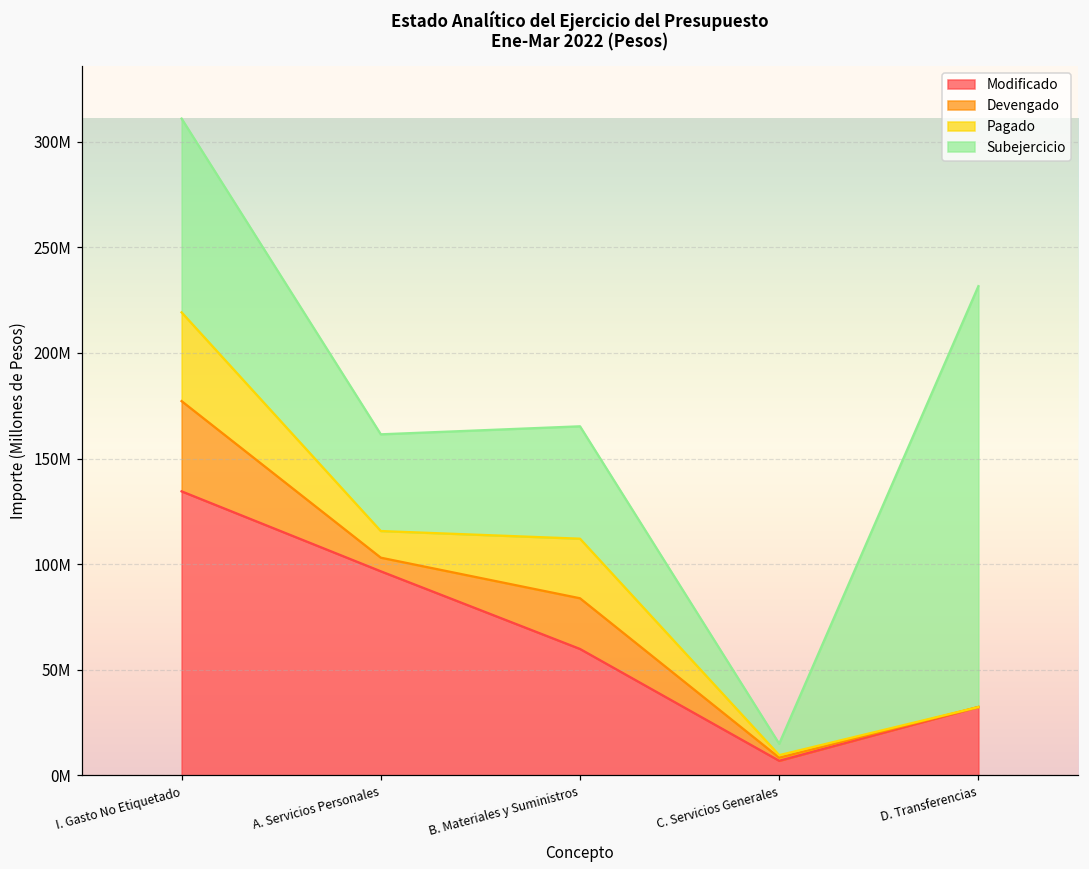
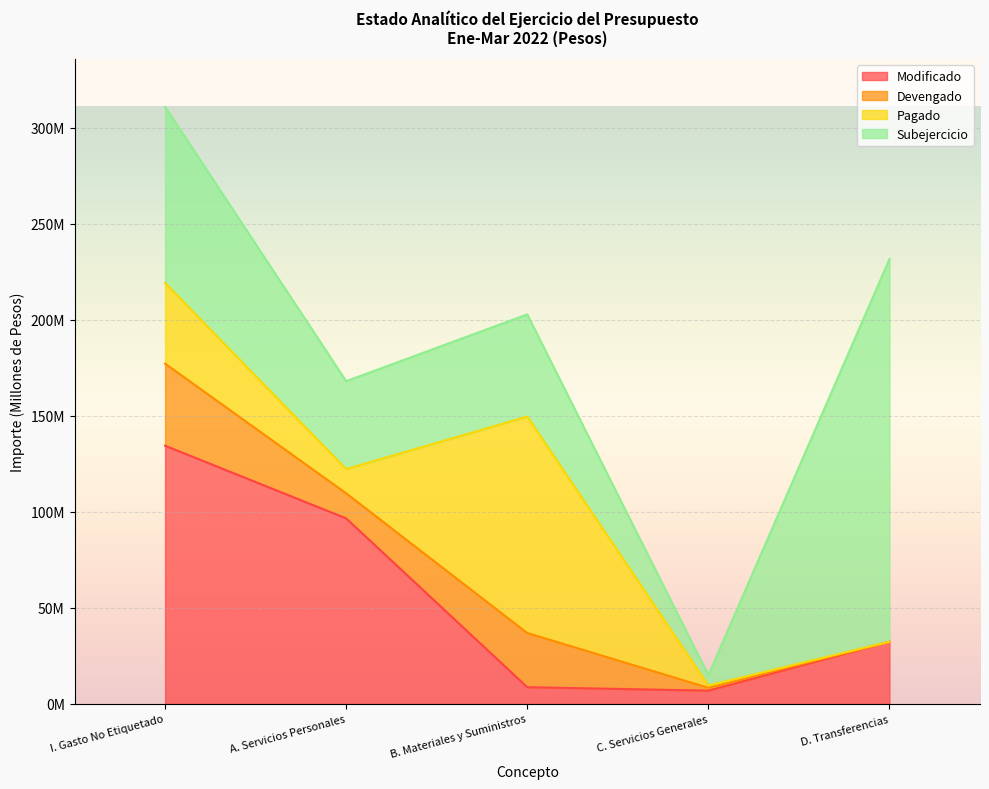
  {
    "Modificado": {
      "I. Gasto No Etiquetado": 134000000,
      "A. Servicios Personales": 97000000,
-     "B. Materiales y Suministros": 60000000,
+     "B. Materiales y Suministros": 9000000,
      "C. Servicios Generales": 7000000
    },
    "Devengado": {
      "I. Gasto No Etiquetado": 43000000,
-     "A. Servicios Personales": 6000000,
-     "B. Materiales y Suministros": 24000000
+     "A. Servicios Personales": 13000000,
+     "B. Materiales y Suministros": 28000000
    },
    "Pagado": {
      "I. Gasto No Etiquetado": 42000000,
      "A. Servicios Personales": 13000000,
-     "B. Materiales y Suministros": 28000000
+     "B. Materiales y Suministros": 113000000
    },
    "Subejercicio": {
      "I. Gasto No Etiquetado": 92000000,
      "A. Servicios Personales": 46000000,
      "B. Materiales y Suministros": 53000000,
      "C. Servicios Generales": 5000000,
      "D. Transferencias": 199000000
    }
  }
